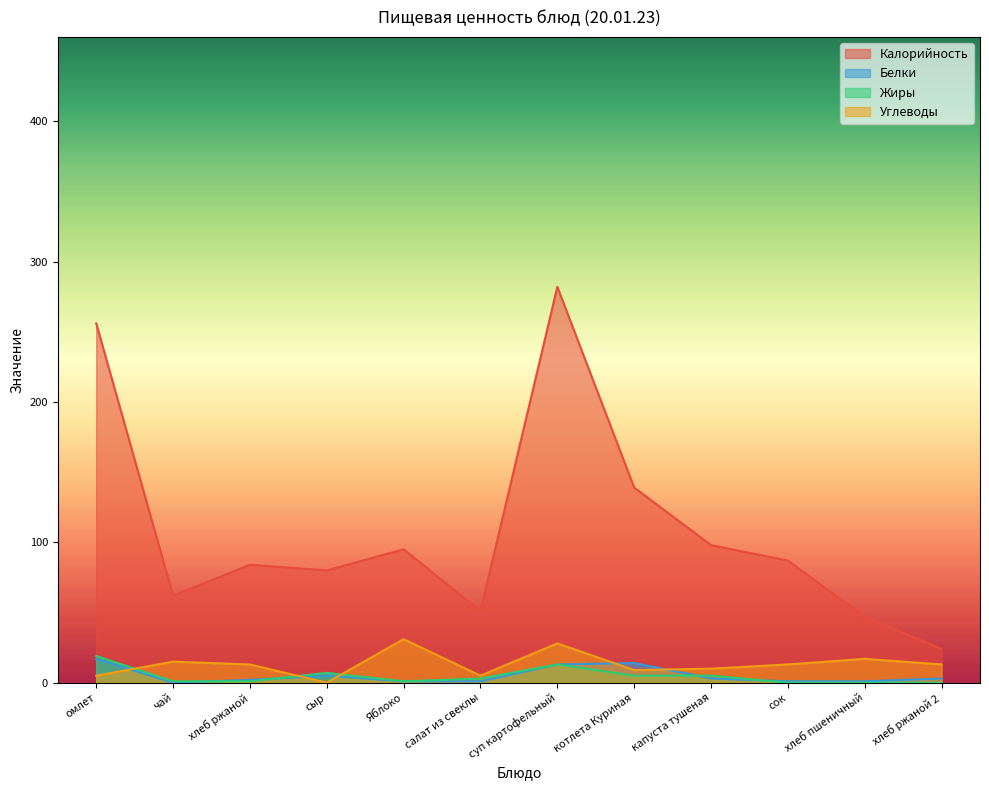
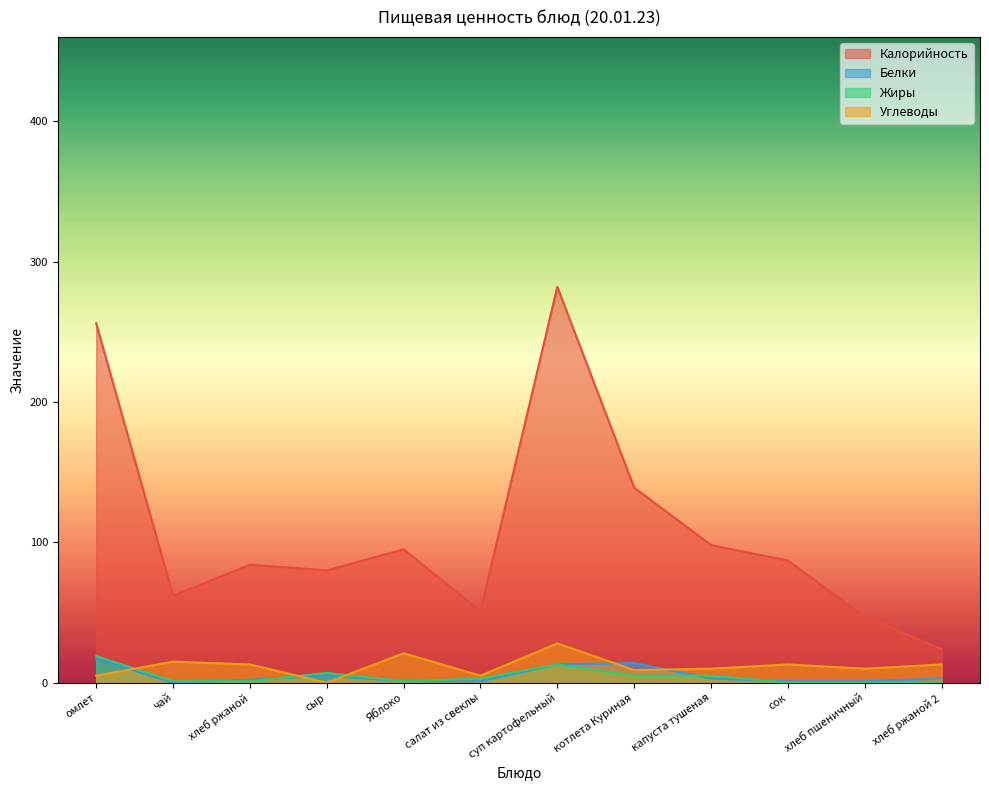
  {
    "Калорийность": {
      "омлет": 256,
      "чай": 62,
      "хлеб ржаной": 84,
      "сыр": 80,
      "Яблоко": 95,
      "салат из свеклы": 51,
      "суп картофельный": 282,
      "котлета Куриная": 139,
      "капуста тушеная": 98,
      "сок": 87,
      "хлеб пшеничный": 47,
      "хлеб ржаной 2": 24
    },
    "Белки": {
      "омлет": 17,
      "сыр": 5,
      "салат из свеклы": 1,
      "котлета Куриная": 14,
      "капуста тушеная": 3,
      "хлеб ржаной 2": 3
    },
    "Жиры": {
      "омлет": 19,
      "сыр": 7,
      "салат из свеклы": 3,
      "котлета Куриная": 5,
      "капуста тушеная": 5,
      "хлеб ржаной 2": 0
    },
    "Углеводы": {
      "омлет": 5,
      "чай": 15,
      "хлеб ржаной": 13,
      "сыр": 0,
-     "Яблоко": 31,
+     "Яблоко": 21,
      "салат из свеклы": 5,
      "суп картофельный": 28,
      "котлета Куриная": 9,
      "капуста тушеная": 10,
      "сок": 13,
-     "хлеб пшеничный": 17,
+     "хлеб пшеничный": 10,
      "хлеб ржаной 2": 13
    }
  }
